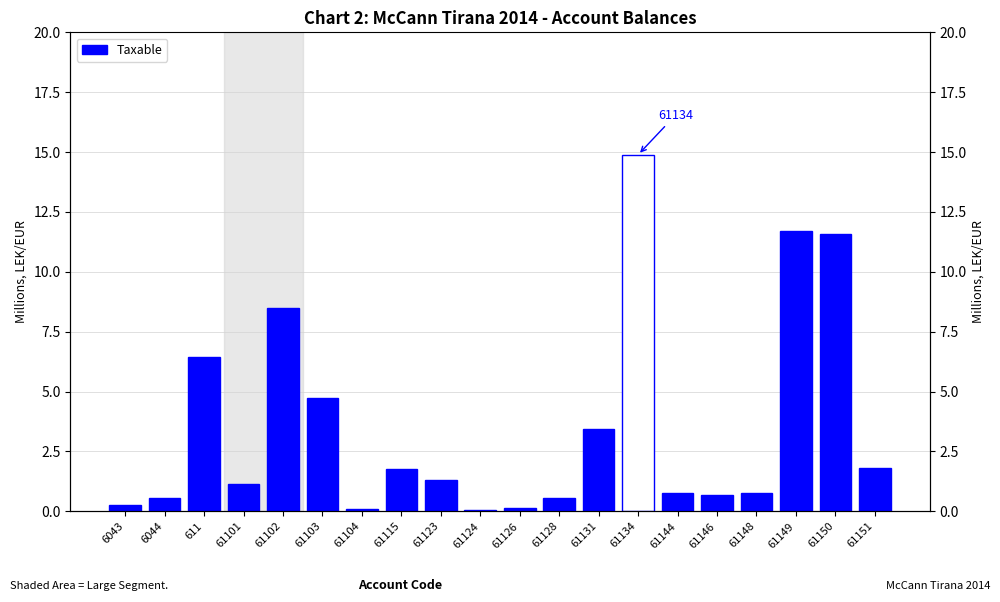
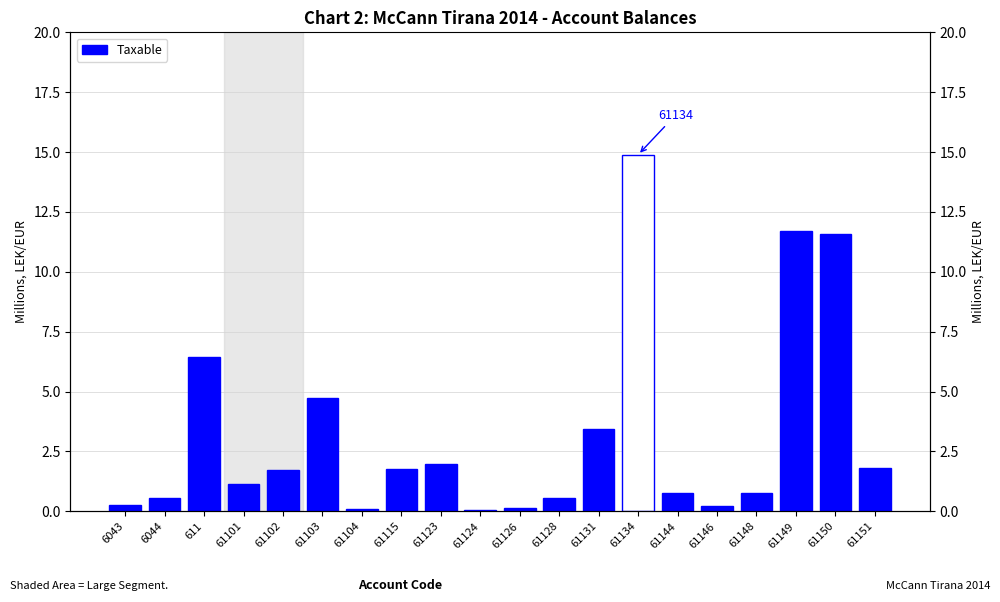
  {
    "6043": 0.3,
    "6044": 0.6,
    "611": 6.5,
    "61101": 1.1,
-   "61102": 8.5,
+   "61102": 1.7,
    "61103": 4.7,
    "61104": 0.1,
    "61115": 1.8,
-   "61123": 1.3,
+   "61123": 2.0,
    "61126": 0.2,
    "61128": 0.6,
    "61131": 3.4,
    "61144": 0.8,
-   "61146": 0.7,
+   "61146": 0.2,
    "61148": 0.8,
    "61149": 11.7,
    "61150": 11.6,
    "61151": 1.8
  }
